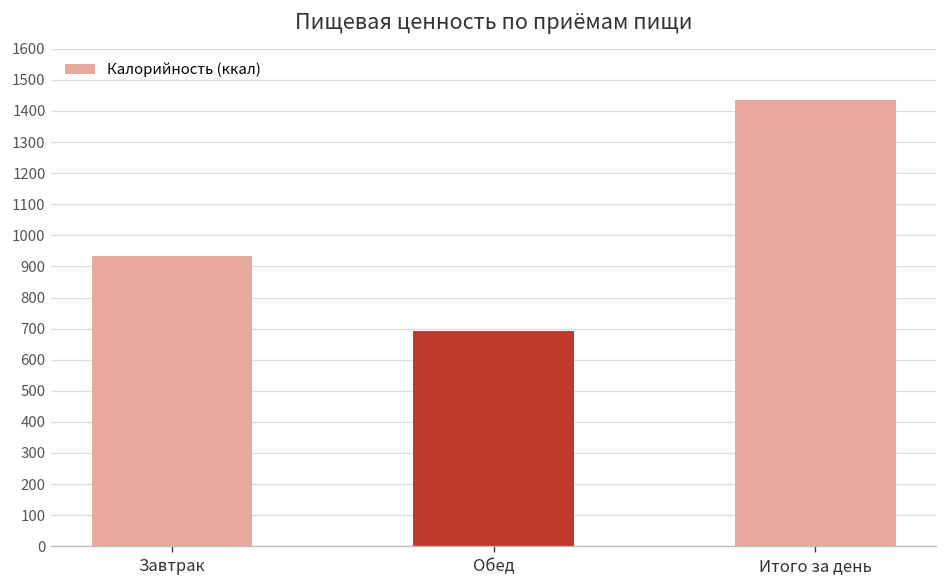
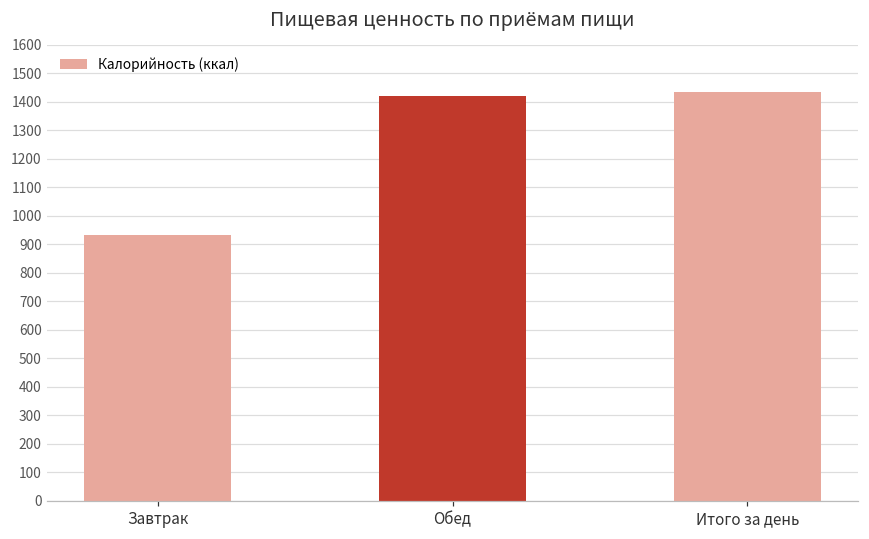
  {
    "Завтрак": 930,
-   "Обед": 690,
+   "Обед": 1420,
    "Итого за день": 1430
  }
